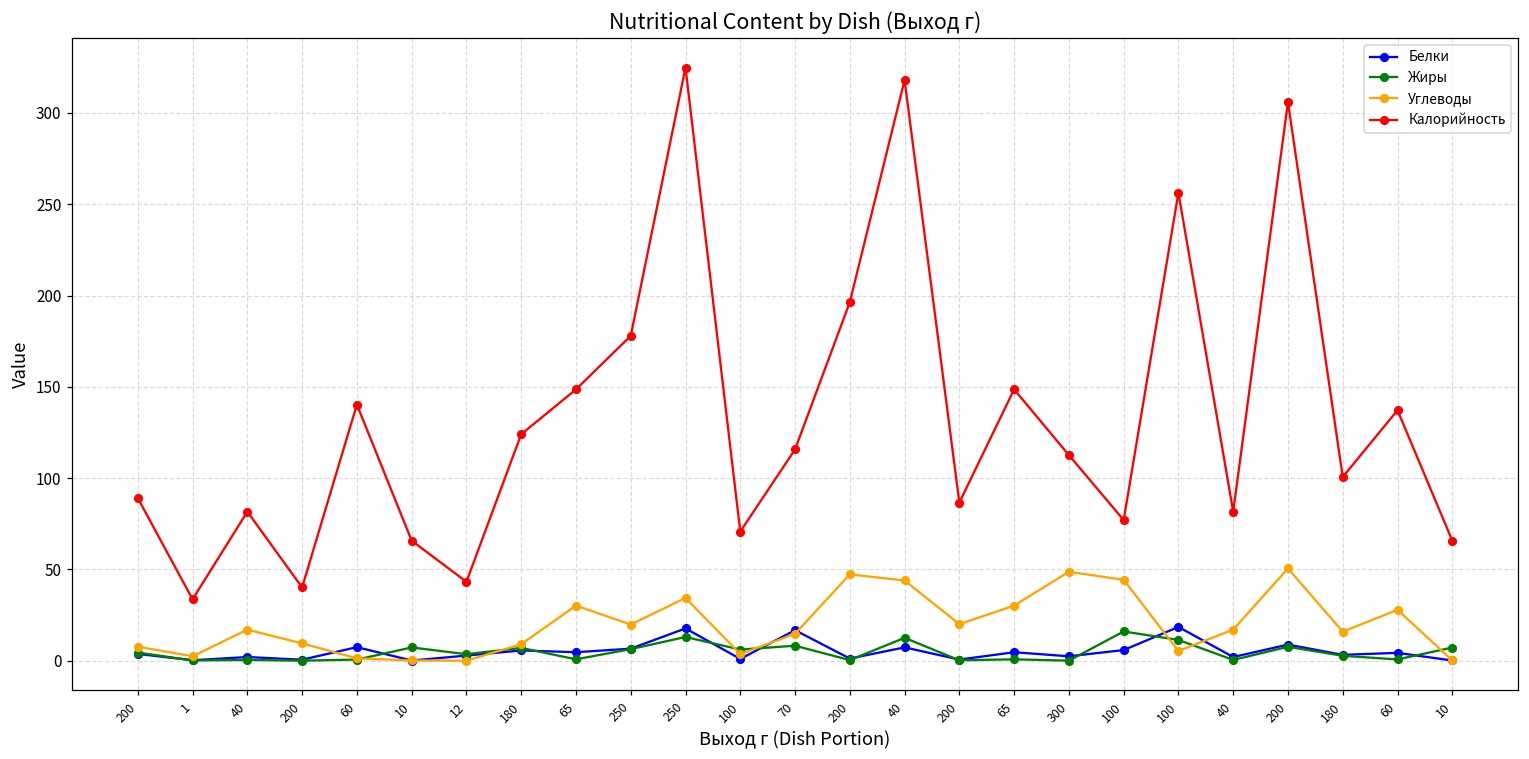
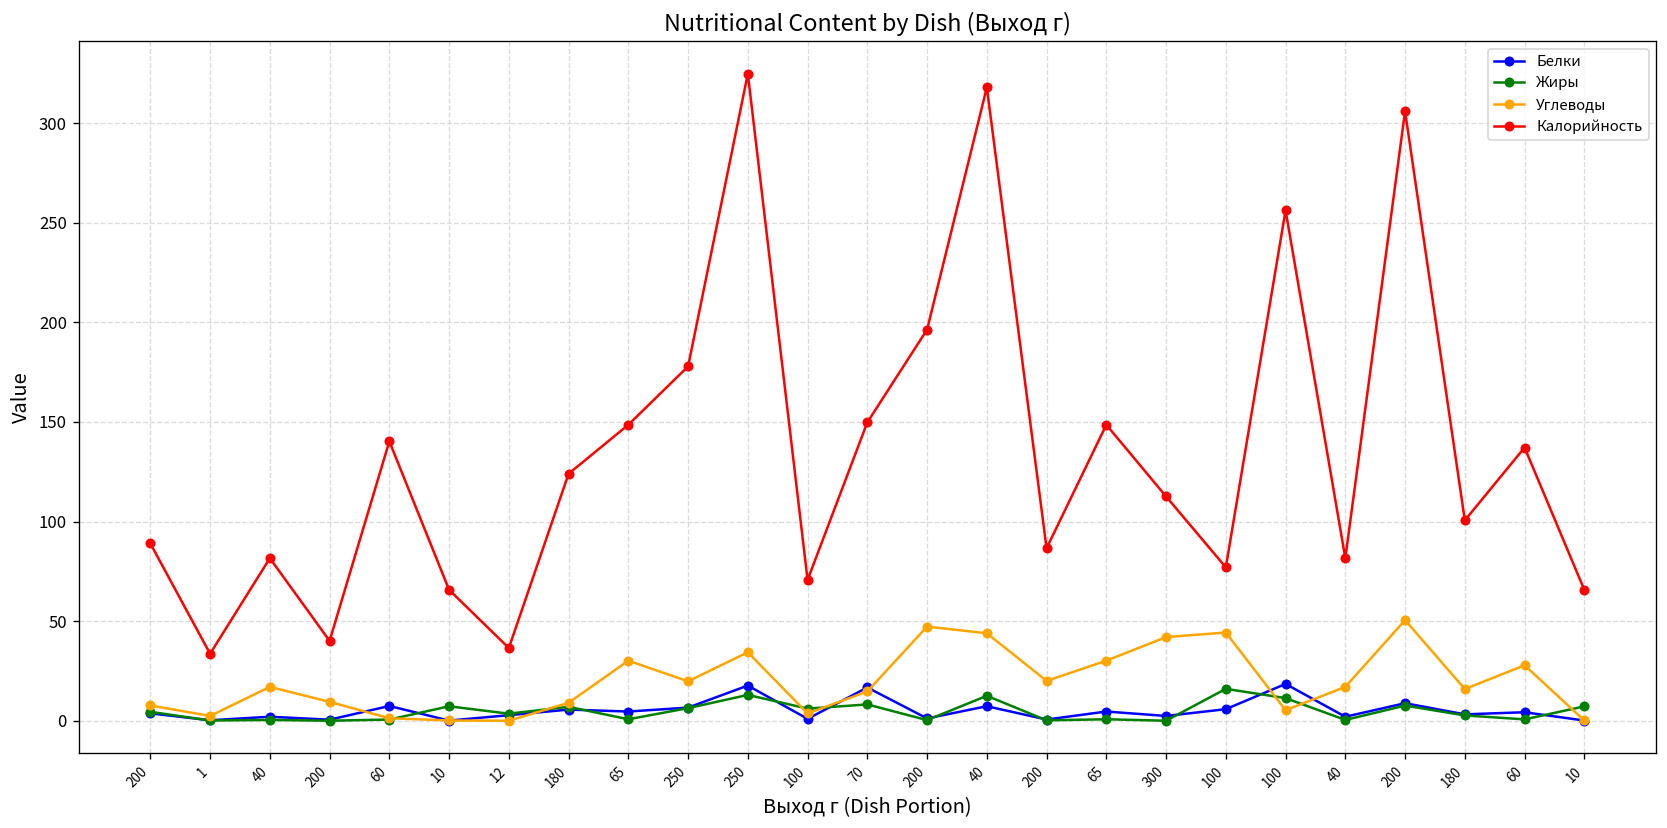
  {
    "Белки": {
      "70": 17,
      "300": 2
    },
    "Жиры": {
      "70": 8,
      "300": 0
    },
    "Углеводы": {
      "1": 2,
      "12": 0,
      "70": 15,
-     "300": 49
+     "300": 42
    },
    "Калорийность": {
      "1": 34,
-     "12": 43,
-     "70": 116,
+     "12": 37,
+     "70": 150,
      "300": 113
    }
  }
